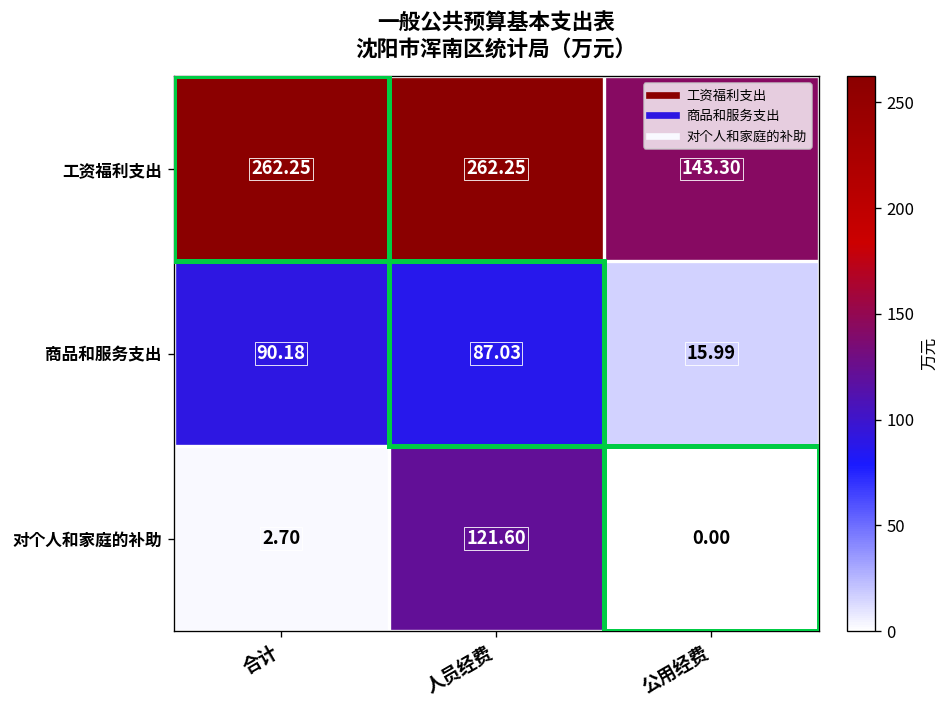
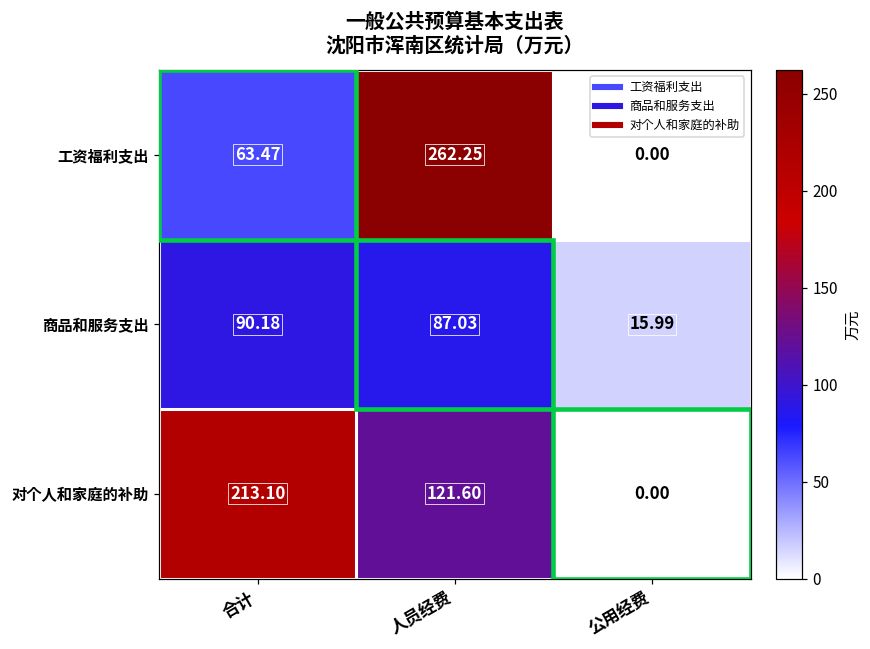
  {
    "工资福利支出": {
-     "合计": 262.25,
-     "公用经费": 143.30
+     "合计": 63.47,
+     "公用经费": 0.00
    },
    "对个人和家庭的补助": {
-     "合计": 2.70
+     "合计": 213.10
    }
  }
